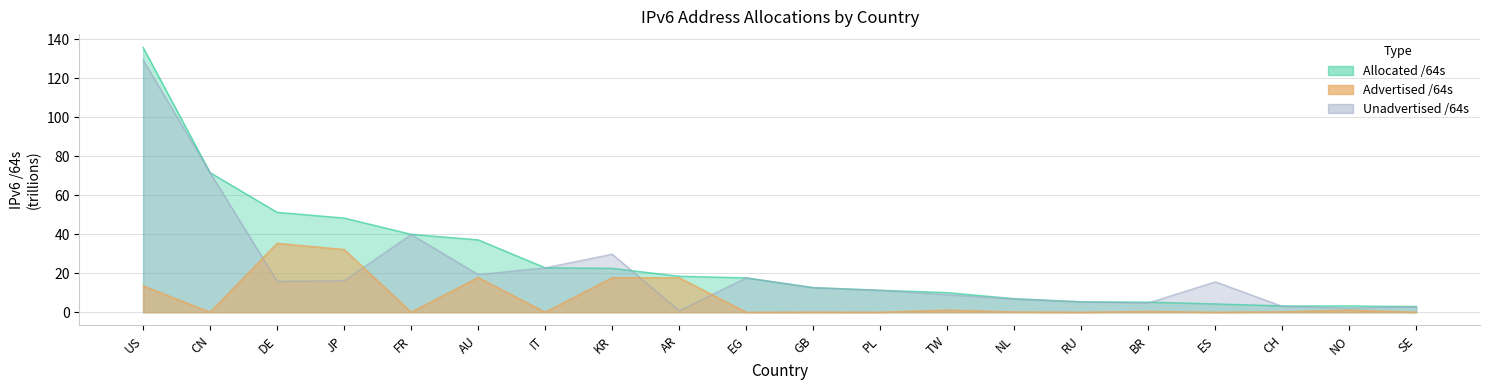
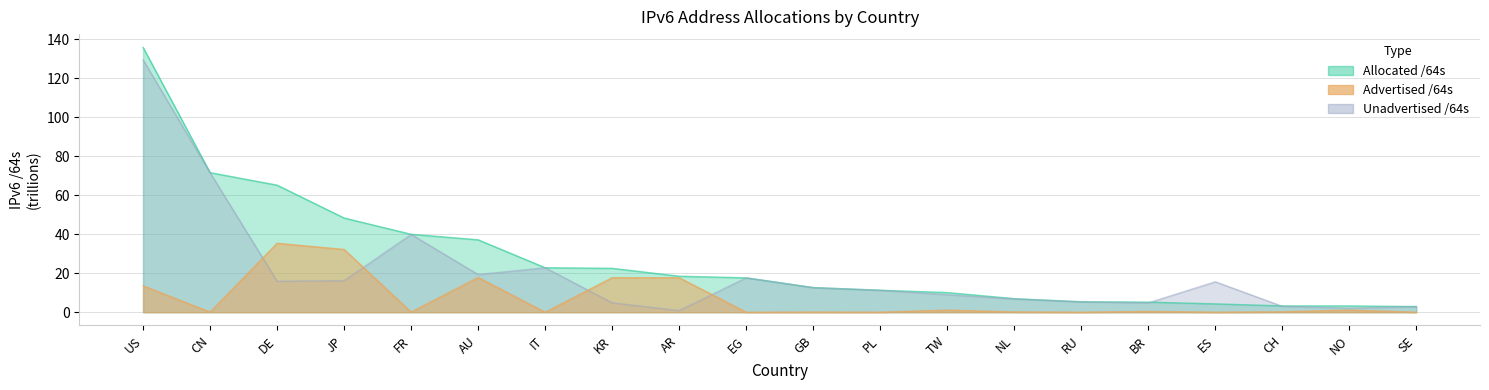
  {
    "Allocated /64s": {
      "US": 136,
-     "DE": 51,
+     "DE": 65,
      "JP": 48,
      "AU": 37,
      "KR": 23,
      "ES": 4
    },
    "Unadvertised /64s": {
      "US": 129,
      "DE": 16,
      "JP": 16,
      "AU": 19,
-     "KR": 30,
+     "KR": 5,
      "AR": 1,
      "ES": 16
    },
    "Advertised /64s": {
      "US": 14,
      "CN": 0,
      "DE": 35,
      "JP": 32,
      "FR": 0,
      "AU": 18,
      "IT": 0,
      "KR": 18,
      "EG": 0,
      "GB": 0,
      "PL": 0,
      "TW": 1,
      "NL": 0,
      "RU": 0,
      "BR": 0,
      "ES": 0,
      "CH": 0,
      "SE": 0
    }
  }
